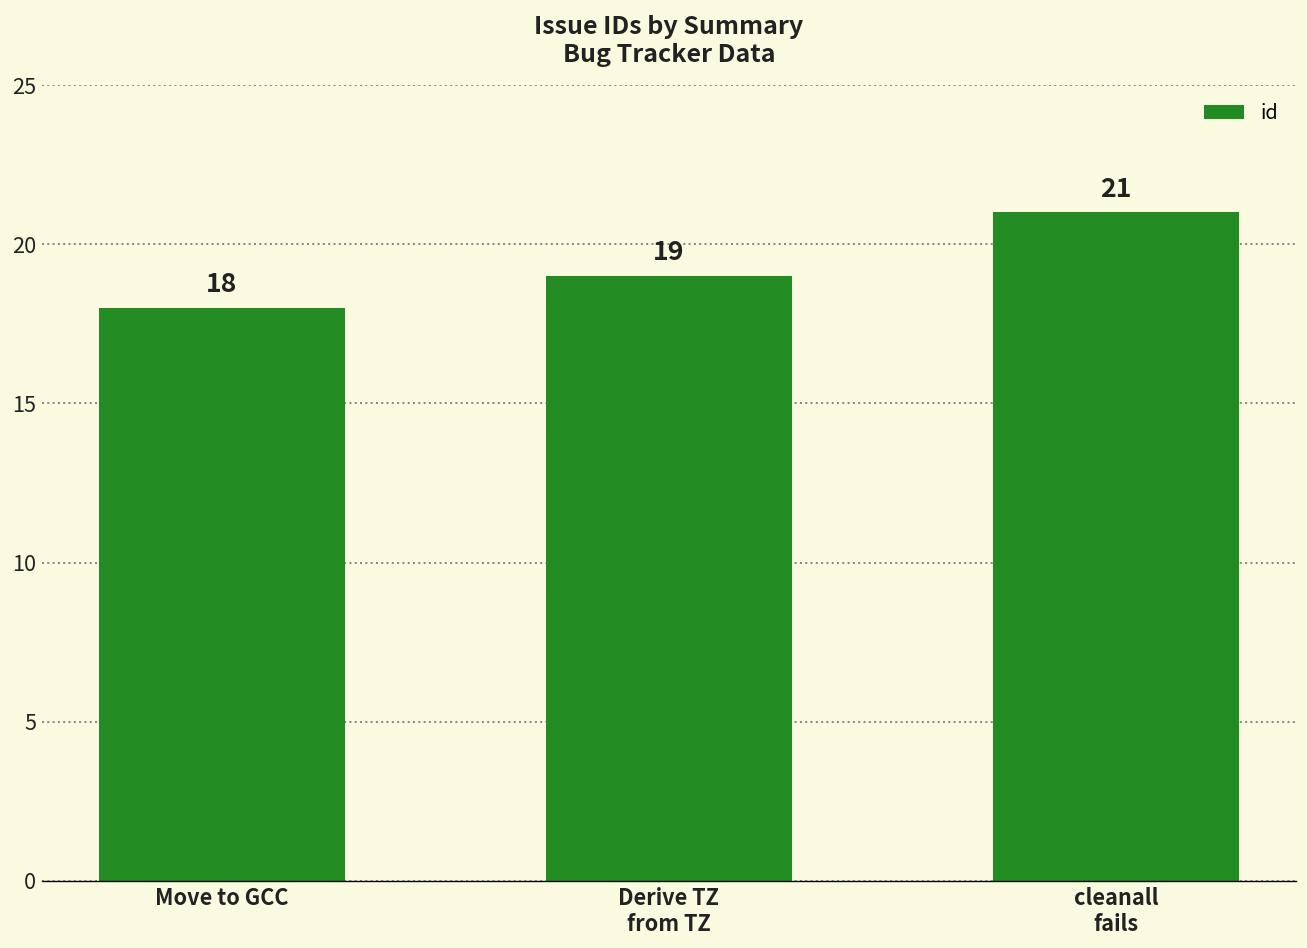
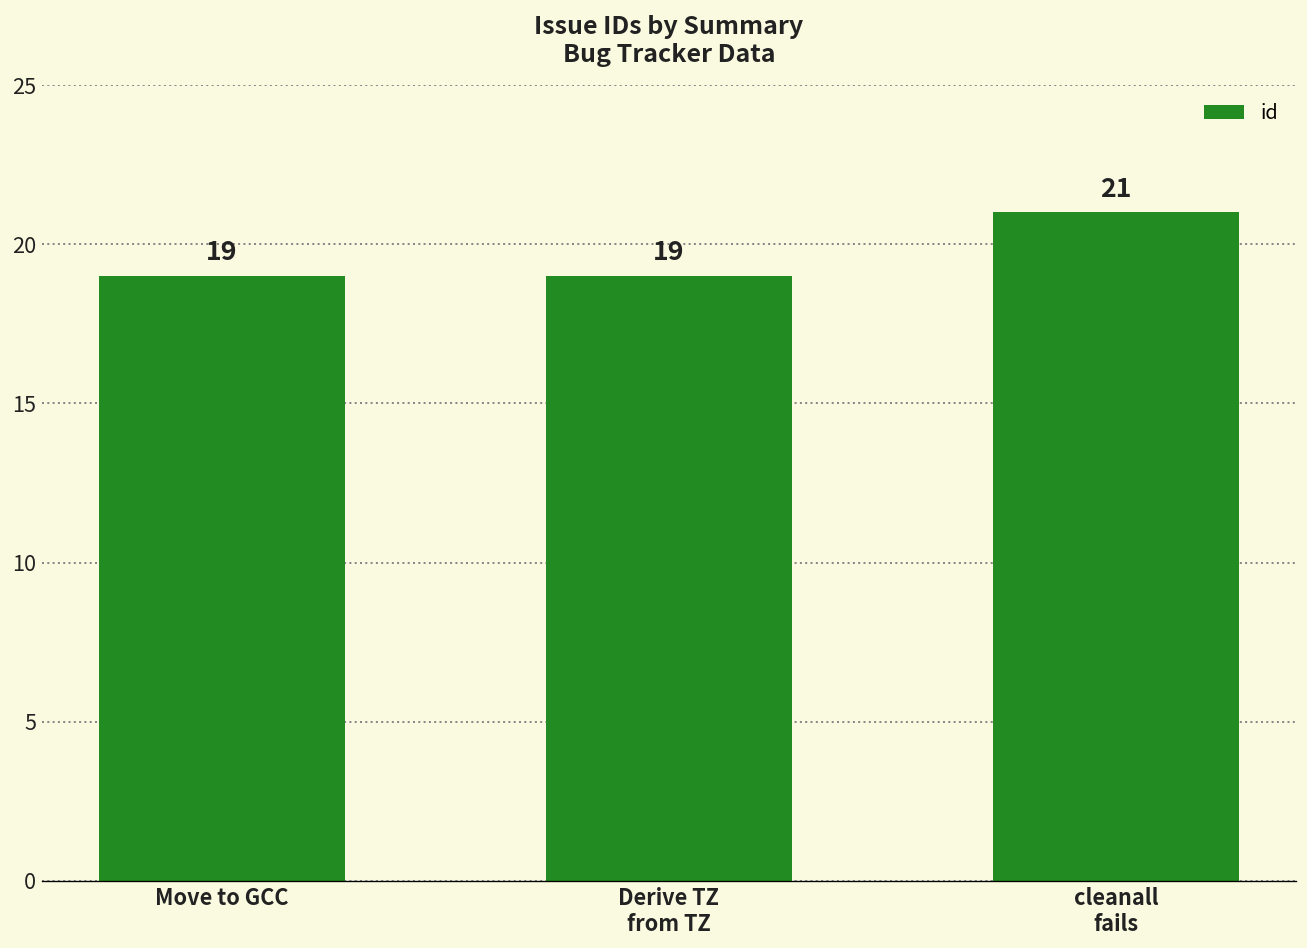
  {
-   "Move to GCC": 18,
+   "Move to GCC": 19,
    "Derive TZ from TZ": 19,
    "cleanall fails": 21
  }
